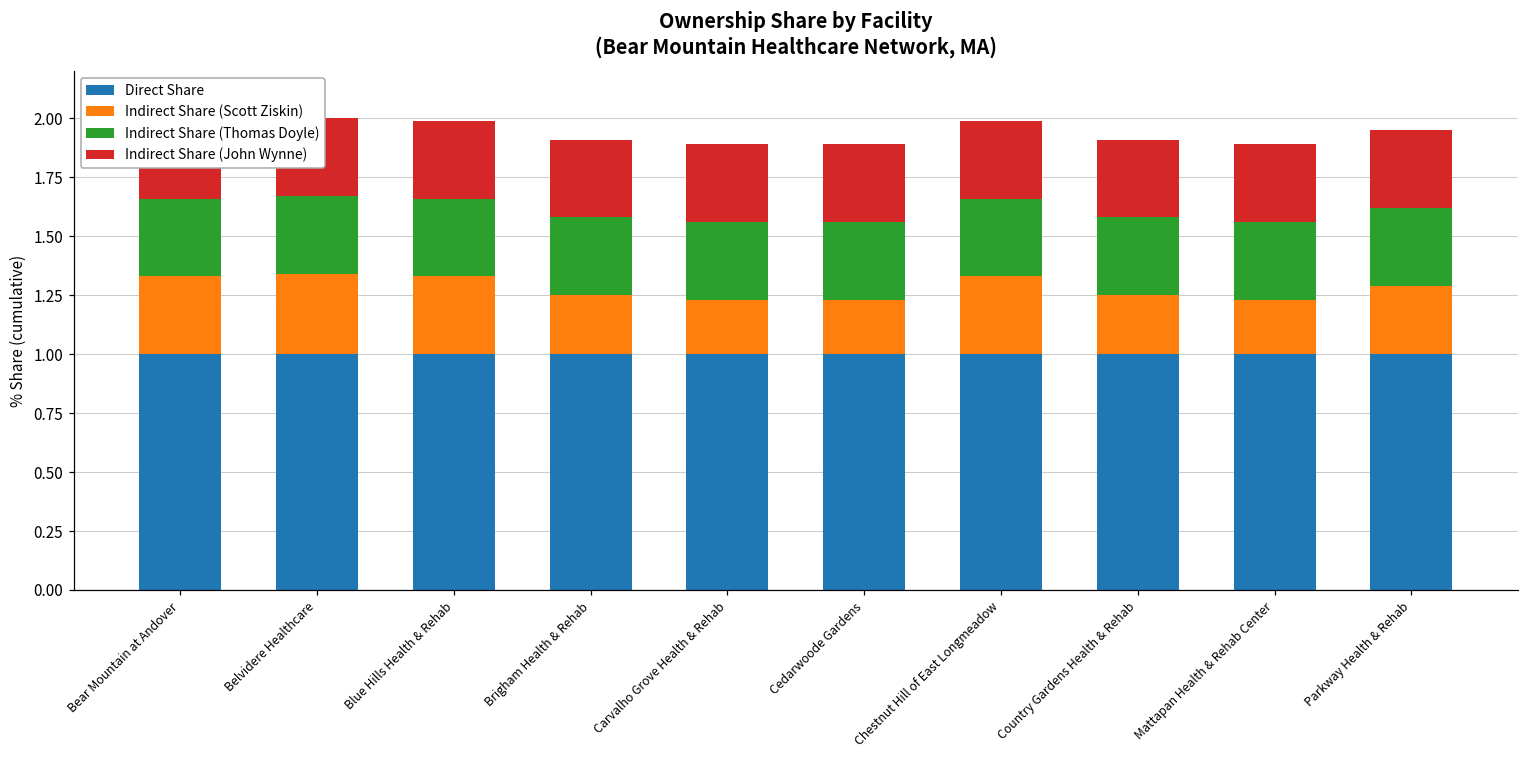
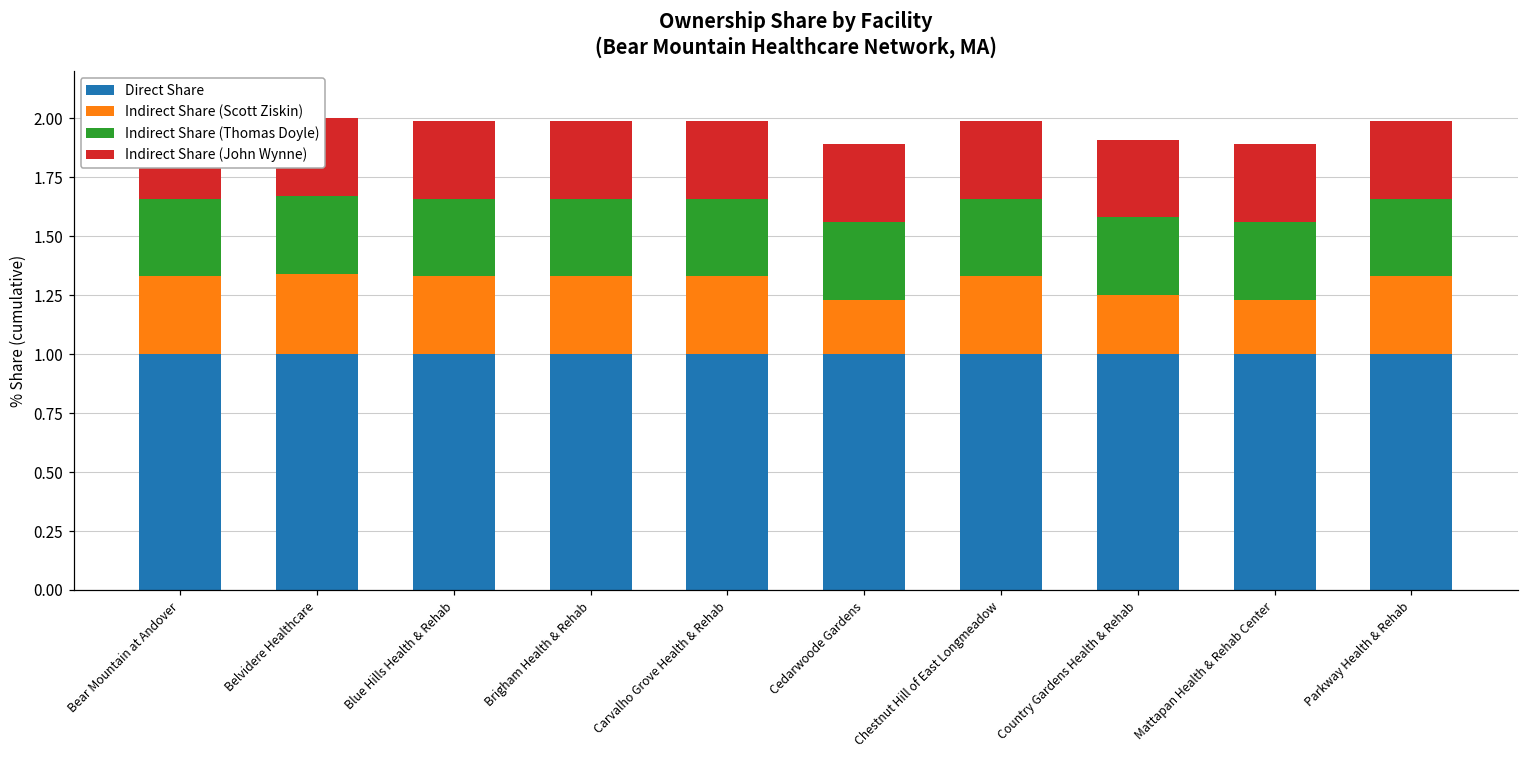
  {
    "Direct Share": {
      "Bear Mountain at Andover": 1.00,
      "Belvidere Healthcare": 1.00,
      "Blue Hills Health & Rehab": 1.00,
      "Brigham Health & Rehab": 1.00,
      "Carvalho Grove Health & Rehab": 1.00,
      "Cedarwoode Gardens": 1.00,
      "Chestnut Hill of East Longmeadow": 1.00,
      "Country Gardens Health & Rehab": 1.00,
      "Mattapan Health & Rehab Center": 1.00,
      "Parkway Health & Rehab": 1.00
    },
    "Indirect Share (Scott Ziskin)": {
      "Bear Mountain at Andover": 0.33,
      "Belvidere Healthcare": 0.34,
      "Blue Hills Health & Rehab": 0.33,
-     "Brigham Health & Rehab": 0.25,
-     "Carvalho Grove Health & Rehab": 0.23,
+     "Brigham Health & Rehab": 0.33,
+     "Carvalho Grove Health & Rehab": 0.33,
      "Cedarwoode Gardens": 0.23,
      "Chestnut Hill of East Longmeadow": 0.33,
      "Country Gardens Health & Rehab": 0.25,
      "Mattapan Health & Rehab Center": 0.23,
-     "Parkway Health & Rehab": 0.29
+     "Parkway Health & Rehab": 0.33
    },
    "Indirect Share (Thomas Doyle)": {
      "Bear Mountain at Andover": 0.33,
      "Belvidere Healthcare": 0.33,
      "Blue Hills Health & Rehab": 0.33,
      "Brigham Health & Rehab": 0.33,
      "Carvalho Grove Health & Rehab": 0.33,
      "Cedarwoode Gardens": 0.33,
      "Chestnut Hill of East Longmeadow": 0.33,
      "Country Gardens Health & Rehab": 0.33,
      "Mattapan Health & Rehab Center": 0.33,
      "Parkway Health & Rehab": 0.33
    },
    "Indirect Share (John Wynne)": {
      "Blue Hills Health & Rehab": 0.33,
      "Brigham Health & Rehab": 0.33,
      "Carvalho Grove Health & Rehab": 0.33,
      "Cedarwoode Gardens": 0.33,
      "Chestnut Hill of East Longmeadow": 0.33,
      "Country Gardens Health & Rehab": 0.33,
      "Mattapan Health & Rehab Center": 0.33,
      "Parkway Health & Rehab": 0.33
    }
  }
